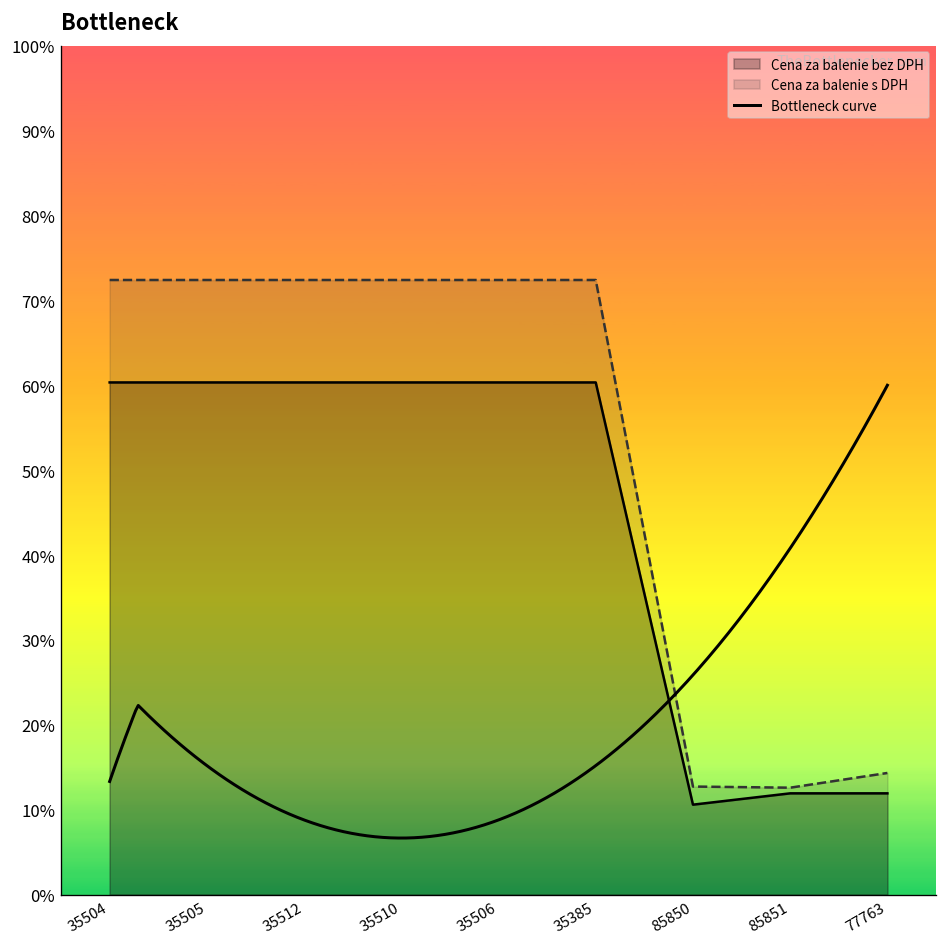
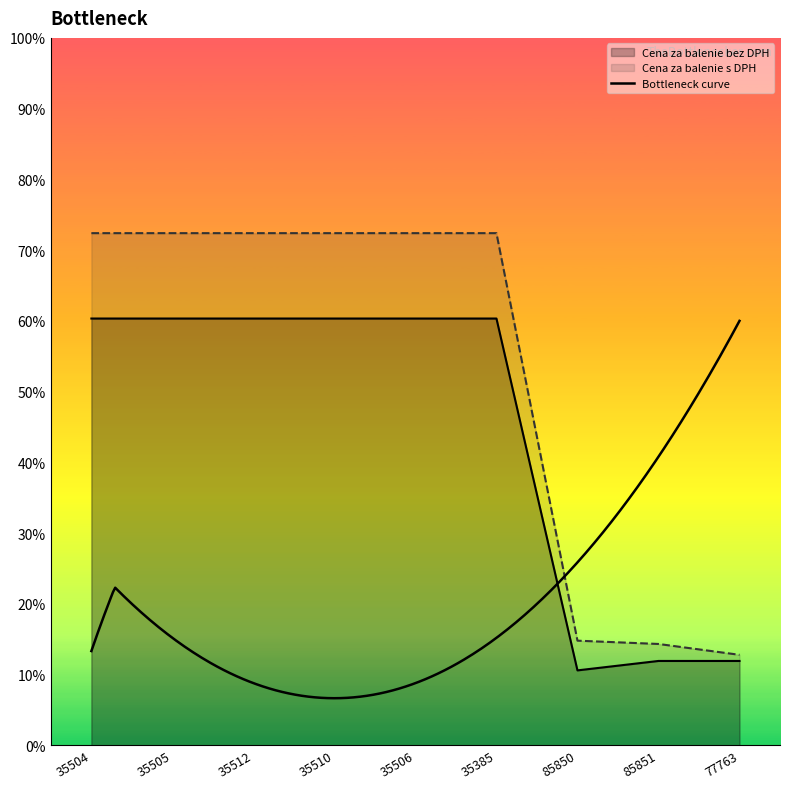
  {
    "Cena za balenie s DPH": {
      "35504": "72%",
      "35505": "72%",
      "35512": "72%",
      "35510": "72%",
      "35506": "72%",
      "35385": "72%",
-     "85850": "13%",
-     "85851": "13%",
-     "77763": "14%"
+     "85850": "15%",
+     "85851": "14%",
+     "77763": "13%"
    }
  }
